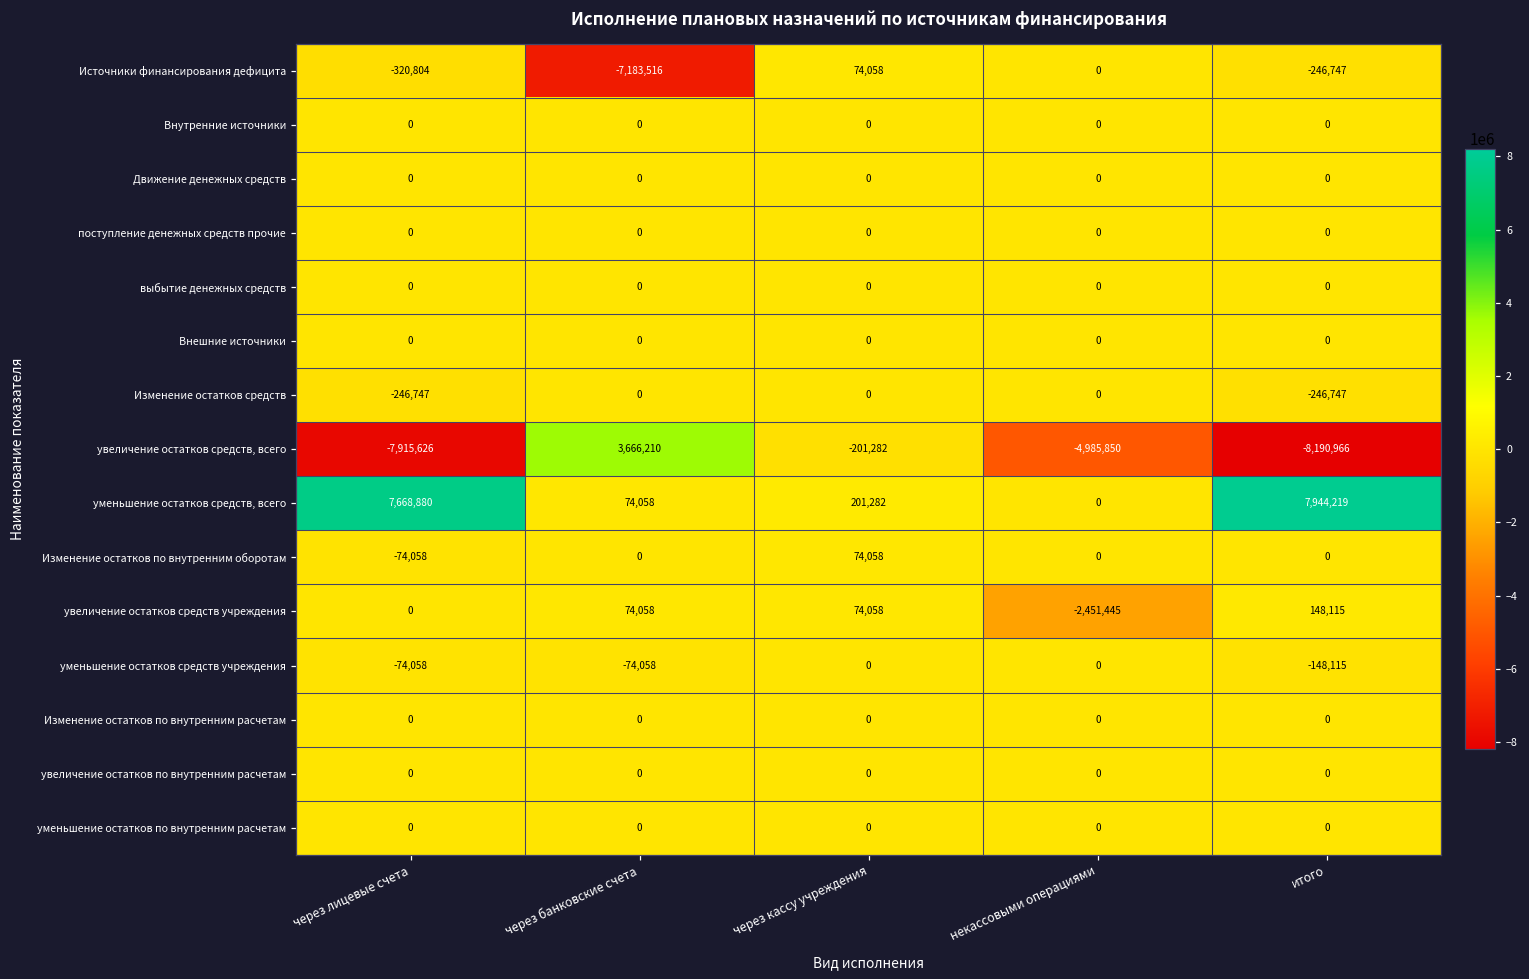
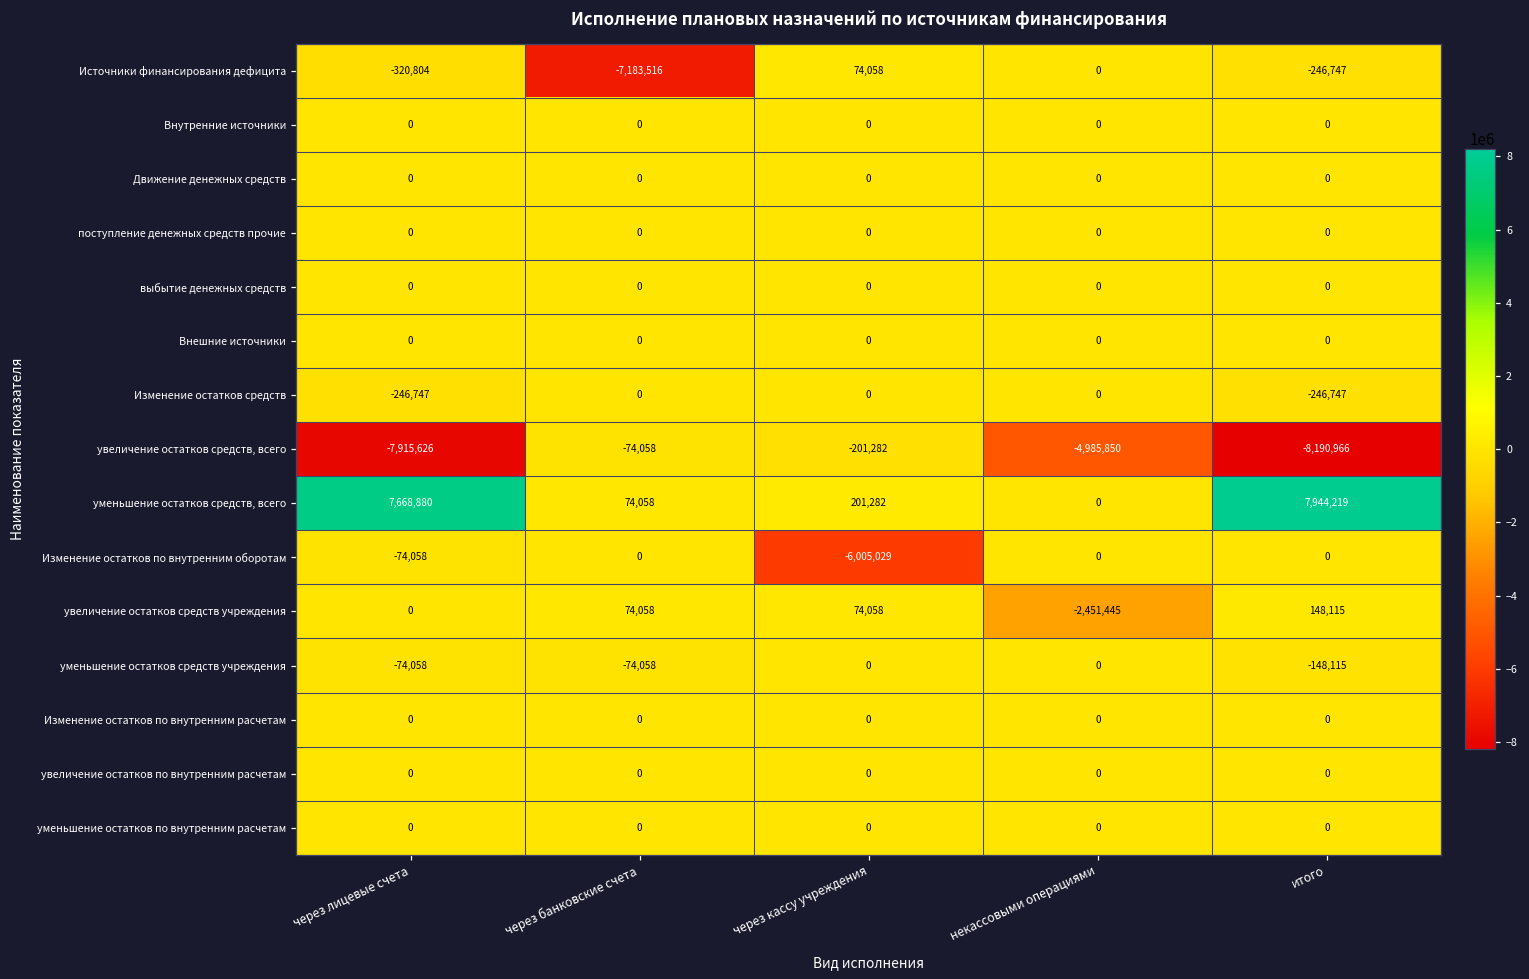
  {
    "Источники финансирования дефицита": {
      "через лицевые счета": "-320,804",
      "через банковские счета": "-7,183,516",
      "через кассу учреждения": "74,058",
      "некассовыми операциями": "0",
      "итого": "-246,747"
    },
    "Внутренние источники": {
      "через лицевые счета": "0",
      "через банковские счета": "0",
      "через кассу учреждения": "0",
      "некассовыми операциями": "0",
      "итого": "0"
    },
    "Движение денежных средств": {
      "через лицевые счета": "0",
      "через банковские счета": "0",
      "через кассу учреждения": "0",
      "некассовыми операциями": "0",
      "итого": "0"
    },
    "поступление денежных средств прочие": {
      "через лицевые счета": "0",
      "через банковские счета": "0",
      "через кассу учреждения": "0",
      "некассовыми операциями": "0",
      "итого": "0"
    },
    "выбытие денежных средств": {
      "через лицевые счета": "0",
      "через банковские счета": "0",
      "через кассу учреждения": "0",
      "некассовыми операциями": "0",
      "итого": "0"
    },
    "Внешние источники": {
      "через лицевые счета": "0",
      "через банковские счета": "0",
      "через кассу учреждения": "0",
      "некассовыми операциями": "0",
      "итого": "0"
    },
    "Изменение остатков средств": {
      "через лицевые счета": "-246,747",
      "через банковские счета": "0",
      "через кассу учреждения": "0",
      "некассовыми операциями": "0",
      "итого": "-246,747"
    },
    "увеличение остатков средств, всего": {
      "через лицевые счета": "-7,915,626",
-     "через банковские счета": "3,666,210",
+     "через банковские счета": "-74,058",
      "через кассу учреждения": "-201,282",
      "некассовыми операциями": "-4,985,850",
      "итого": "-8,190,966"
    },
    "уменьшение остатков средств, всего": {
      "через лицевые счета": "7,668,880",
      "через банковские счета": "74,058",
      "через кассу учреждения": "201,282",
      "некассовыми операциями": "0",
      "итого": "7,944,219"
    },
    "Изменение остатков по внутренним оборотам": {
      "через лицевые счета": "-74,058",
      "через банковские счета": "0",
-     "через кассу учреждения": "74,058",
+     "через кассу учреждения": "-6,005,029",
      "некассовыми операциями": "0",
      "итого": "0"
    },
    "увеличение остатков средств учреждения": {
      "через лицевые счета": "0",
      "через банковские счета": "74,058",
      "через кассу учреждения": "74,058",
      "некассовыми операциями": "-2,451,445",
      "итого": "148,115"
    },
    "уменьшение остатков средств учреждения": {
      "через лицевые счета": "-74,058",
      "через банковские счета": "-74,058",
      "через кассу учреждения": "0",
      "некассовыми операциями": "0",
      "итого": "-148,115"
    },
    "Изменение остатков по внутренним расчетам": {
      "через лицевые счета": "0",
      "через банковские счета": "0",
      "через кассу учреждения": "0",
      "некассовыми операциями": "0",
      "итого": "0"
    },
    "увеличение остатков по внутренним расчетам": {
      "через лицевые счета": "0",
      "через банковские счета": "0",
      "через кассу учреждения": "0",
      "некассовыми операциями": "0",
      "итого": "0"
    },
    "уменьшение остатков по внутренним расчетам": {
      "через лицевые счета": "0",
      "через банковские счета": "0",
      "через кассу учреждения": "0",
      "некассовыми операциями": "0",
      "итого": "0"
    }
  }
